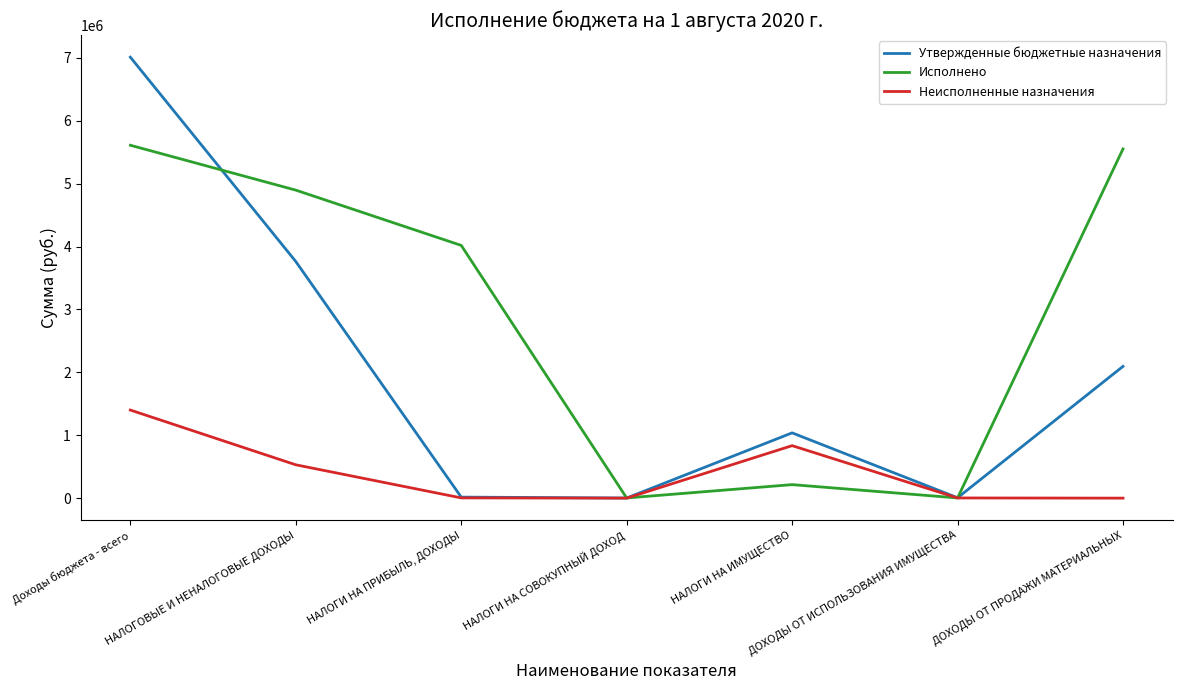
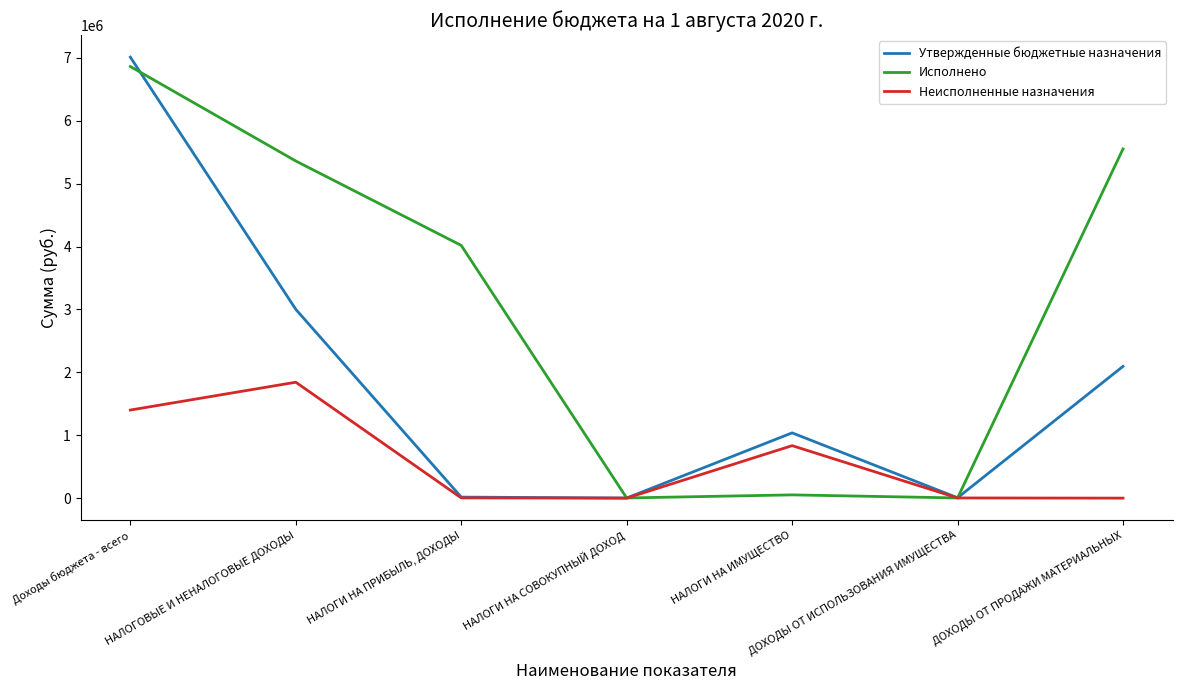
  {
    "Утвержденные бюджетные назначения": {
      "Доходы бюджета - всего": 7000000,
-     "НАЛОГОВЫЕ И НЕНАЛОГОВЫЕ ДОХОДЫ": 3800000,
+     "НАЛОГОВЫЕ И НЕНАЛОГОВЫЕ ДОХОДЫ": 3000000,
      "НАЛОГИ НА ИМУЩЕСТВО": 1000000,
      "ДОХОДЫ ОТ ПРОДАЖИ МАТЕРИАЛЬНЫХ": 2100000
    },
    "Исполнено": {
-     "Доходы бюджета - всего": 5600000,
-     "НАЛОГОВЫЕ И НЕНАЛОГОВЫЕ ДОХОДЫ": 4900000,
+     "Доходы бюджета - всего": 6900000,
+     "НАЛОГОВЫЕ И НЕНАЛОГОВЫЕ ДОХОДЫ": 5400000,
      "НАЛОГИ НА ПРИБЫЛЬ, ДОХОДЫ": 4000000,
-     "НАЛОГИ НА ИМУЩЕСТВО": 200000,
+     "НАЛОГИ НА ИМУЩЕСТВО": 100000,
      "ДОХОДЫ ОТ ПРОДАЖИ МАТЕРИАЛЬНЫХ": 5600000
    },
    "Неисполненные назначения": {
      "Доходы бюджета - всего": 1400000,
-     "НАЛОГОВЫЕ И НЕНАЛОГОВЫЕ ДОХОДЫ": 500000,
+     "НАЛОГОВЫЕ И НЕНАЛОГОВЫЕ ДОХОДЫ": 1800000,
      "НАЛОГИ НА ИМУЩЕСТВО": 800000,
      "ДОХОДЫ ОТ ПРОДАЖИ МАТЕРИАЛЬНЫХ": 0
    }
  }
